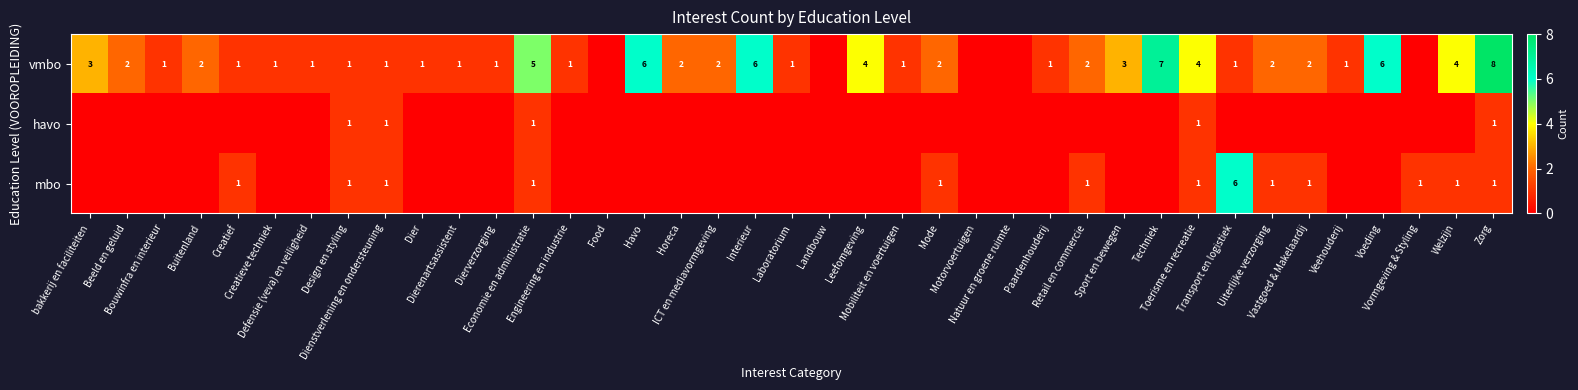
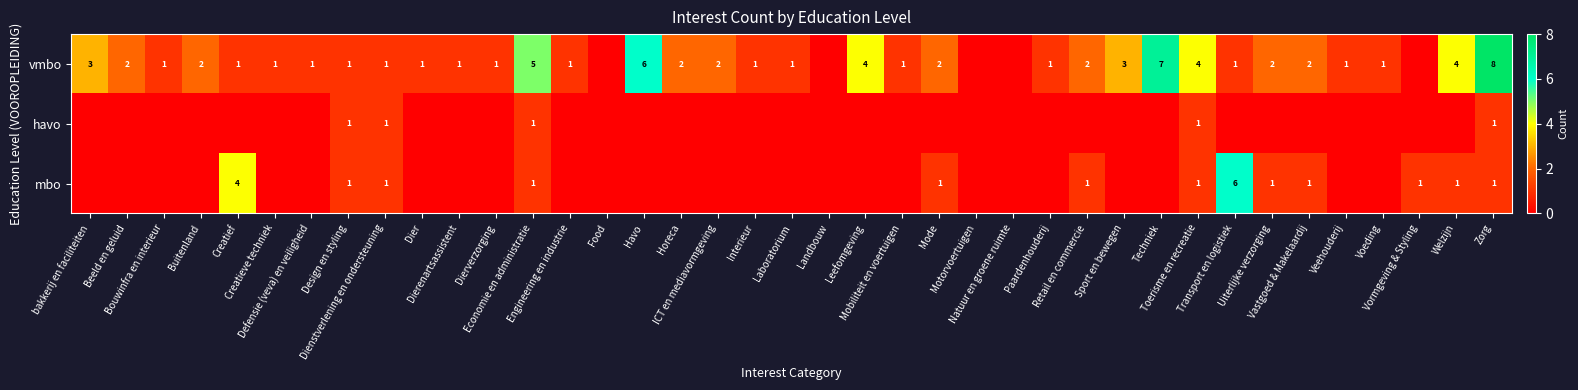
  {
    "vmbo": {
      "bakkerij en faciliteiten": 3,
      "Beeld en geluid": 2,
      "Bouwinfra en interieur": 1,
      "Buitenland": 2,
      "Creatief": 1,
      "Creatieve techniek": 1,
      "Defensie (veva) en veiligheid": 1,
      "Design en styling": 1,
      "Dienstverlening en ondersteuning": 1,
      "Dier": 1,
      "Dierenartsassistent": 1,
      "Dierverzorging": 1,
      "Economie en administratie": 5,
      "Engineering en industrie": 1,
      "Havo": 6,
      "Horeca": 2,
      "ICT en mediavormgeving": 2,
-     "Interieur": 6,
+     "Interieur": 1,
      "Laboratorium": 1,
      "Leefomgeving": 4,
      "Mobiliteit en voertuigen": 1,
      "Mode": 2,
      "Paardenhouderij": 1,
      "Retail en commercie": 2,
      "Sport en bewegen": 3,
      "Techniek": 7,
      "Toerisme en recreatie": 4,
      "Transport en logistiek": 1,
      "Uiterlijke verzorging": 2,
      "Vastgoed & Makelaardij": 2,
      "Veehouderij": 1,
-     "Voeding": 6,
+     "Voeding": 1,
      "Welzijn": 4,
      "Zorg": 8
    },
    "havo": {
      "Design en styling": 1,
      "Dienstverlening en ondersteuning": 1,
      "Economie en administratie": 1,
      "Toerisme en recreatie": 1,
      "Zorg": 1
    },
    "mbo": {
-     "Creatief": 1,
+     "Creatief": 4,
      "Design en styling": 1,
      "Dienstverlening en ondersteuning": 1,
      "Economie en administratie": 1,
      "Mode": 1,
      "Retail en commercie": 1,
      "Toerisme en recreatie": 1,
      "Transport en logistiek": 6,
      "Uiterlijke verzorging": 1,
      "Vastgoed & Makelaardij": 1,
      "Vormgeving & Styling": 1,
      "Welzijn": 1,
      "Zorg": 1
    }
  }
